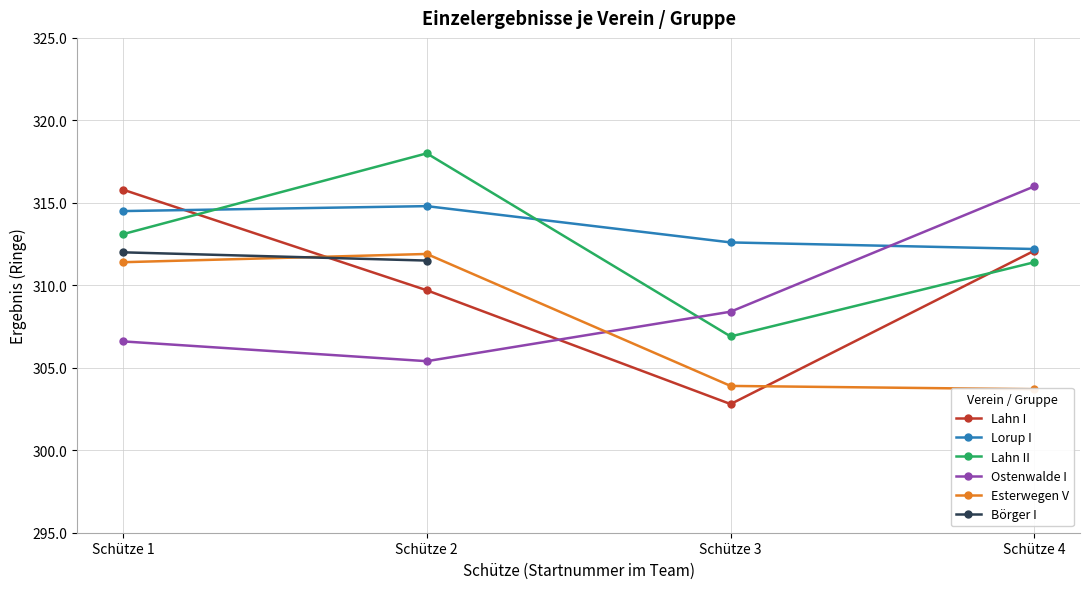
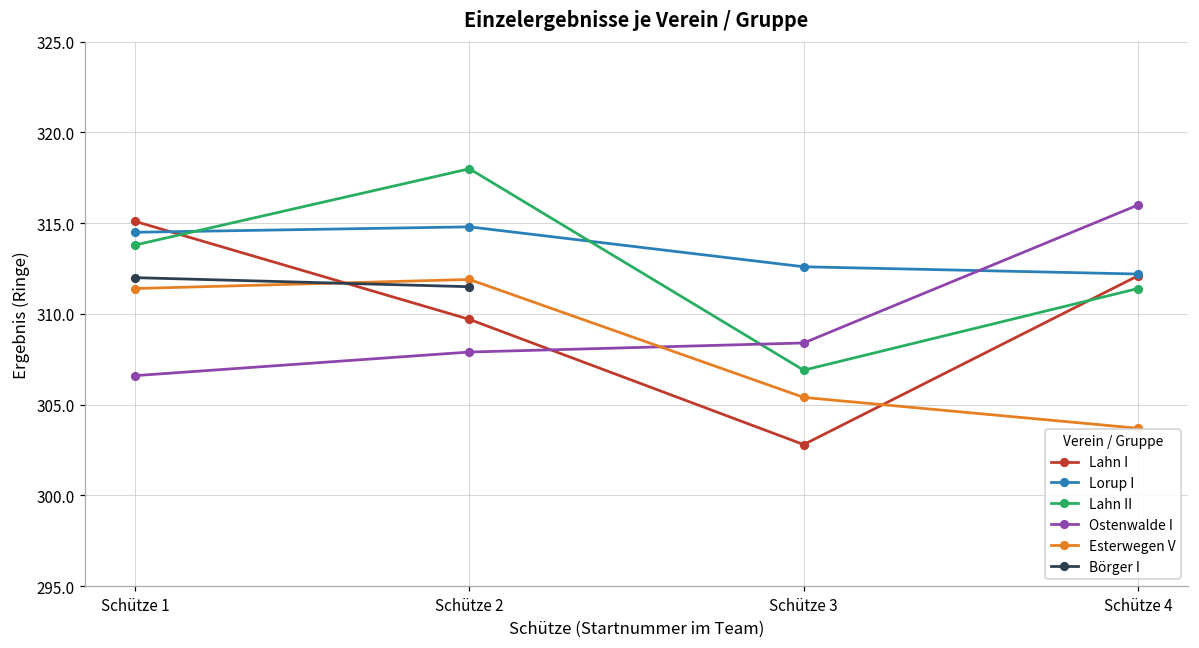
  {
    "Lahn I": {
-     "Schütze 1": 315.8,
+     "Schütze 1": 315.1,
      "Schütze 2": 309.7,
      "Schütze 3": 302.8
    },
    "Lorup I": {
      "Schütze 1": 314.5,
      "Schütze 2": 314.8,
      "Schütze 3": 312.6
    },
    "Lahn II": {
-     "Schütze 1": 313.1,
+     "Schütze 1": 313.8,
      "Schütze 2": 318.0,
      "Schütze 3": 306.9,
      "Schütze 4": 311.4
    },
    "Ostenwalde I": {
      "Schütze 1": 306.6,
-     "Schütze 2": 305.4,
+     "Schütze 2": 307.9,
      "Schütze 3": 308.4,
      "Schütze 4": 316.0
    },
    "Esterwegen V": {
      "Schütze 1": 311.4,
      "Schütze 2": 311.9,
-     "Schütze 3": 303.9
+     "Schütze 3": 305.4
    },
    "Börger I": {
      "Schütze 1": 312.0,
      "Schütze 2": 311.5
    }
  }
